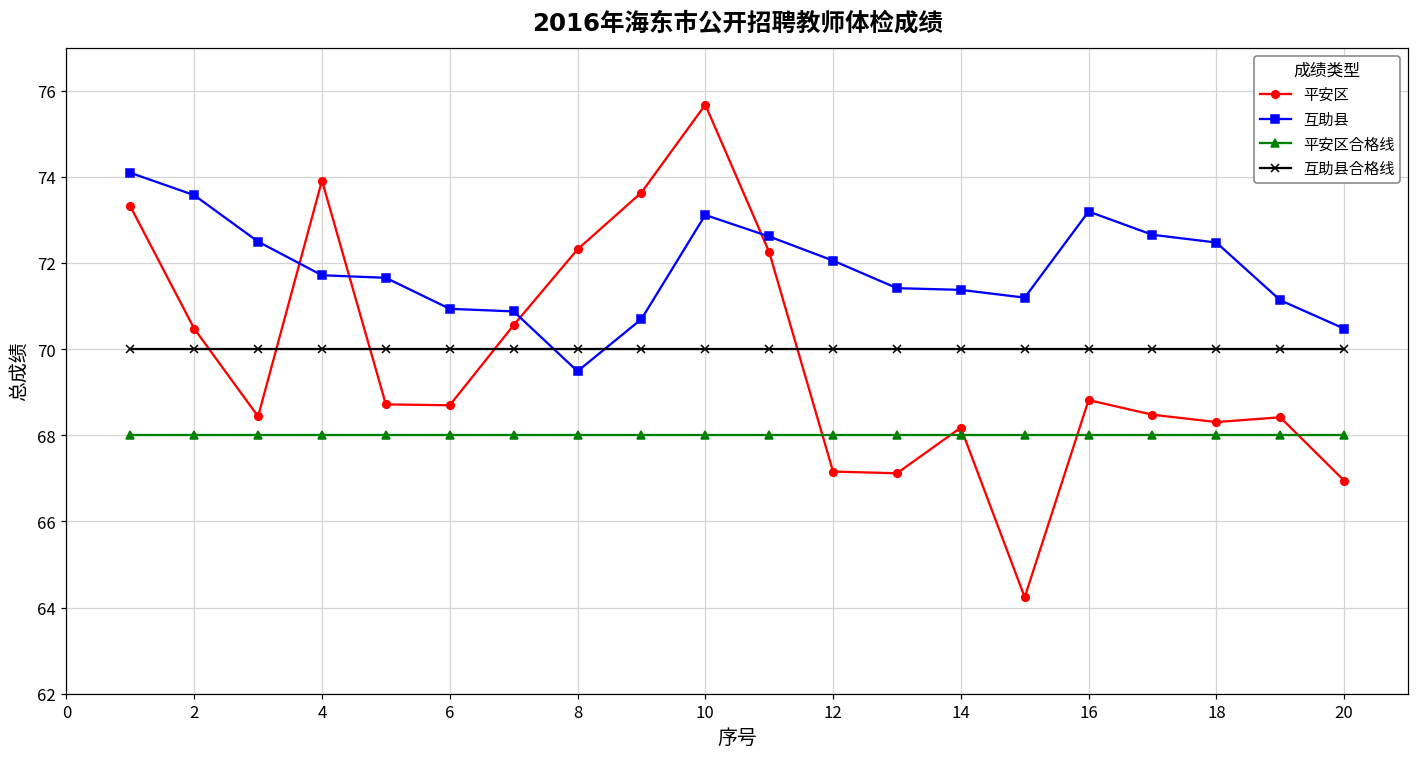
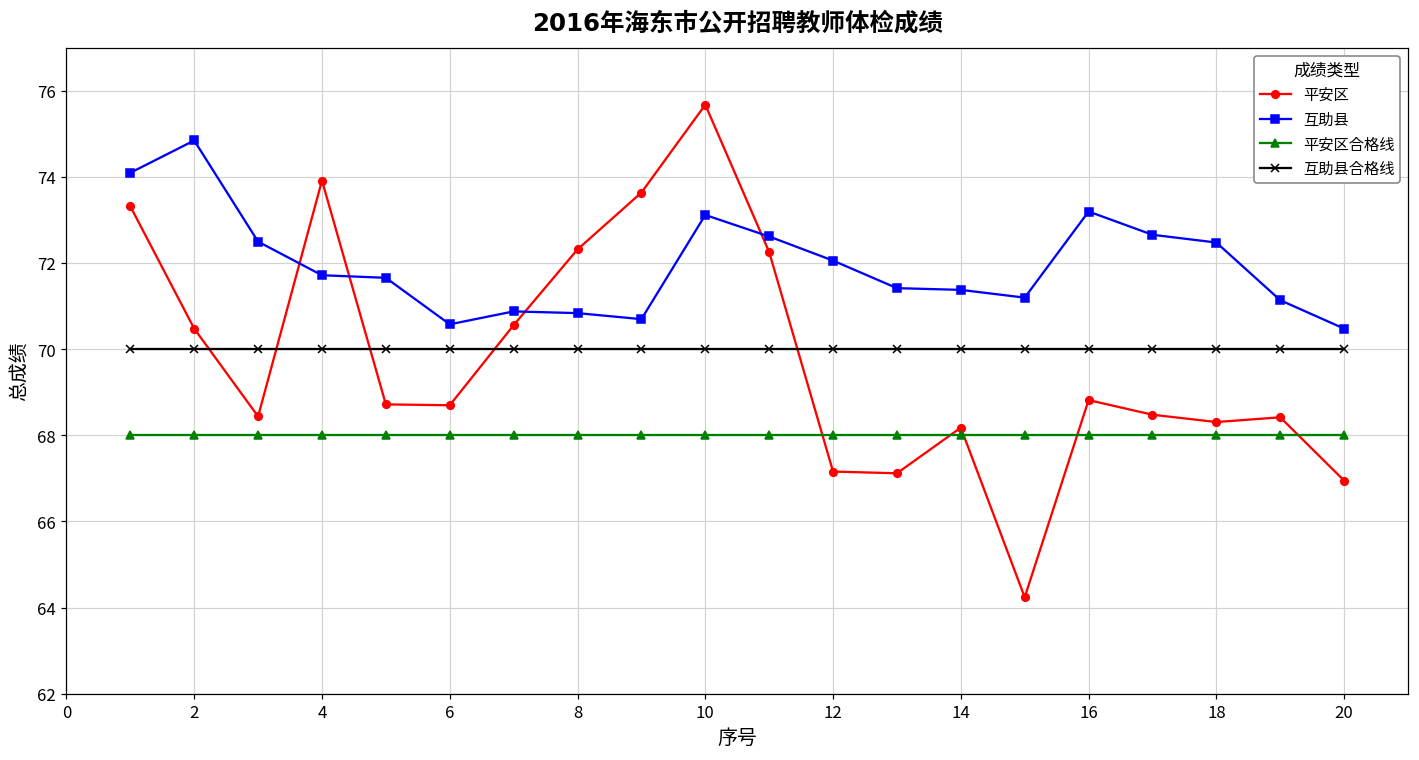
  {
    "平安区": {
      "2": 70.5,
      "4": 73.9,
      "6": 68.7,
      "8": 72.3,
      "10": 75.7,
      "12": 67.2,
      "14": 68.2,
      "16": 68.8,
      "18": 68.3,
      "20": 67.0
    },
    "互助县": {
-     "2": 73.6,
+     "2": 74.9,
      "4": 71.7,
-     "6": 70.9,
-     "8": 69.5,
+     "6": 70.6,
+     "8": 70.8,
      "10": 73.1,
      "12": 72.1,
      "14": 71.4,
      "16": 73.2,
      "18": 72.5,
      "20": 70.5
    },
    "平安区合格线": {
      "2": 68.0,
      "4": 68.0,
      "6": 68.0,
      "8": 68.0,
      "10": 68.0,
      "12": 68.0,
      "14": 68.0,
      "16": 68.0,
      "18": 68.0,
      "20": 68.0
    },
    "互助县合格线": {
      "2": 70.0,
      "4": 70.0,
      "6": 70.0,
      "8": 70.0,
      "10": 70.0,
      "12": 70.0,
      "14": 70.0,
      "16": 70.0,
      "18": 70.0,
      "20": 70.0
    }
  }
